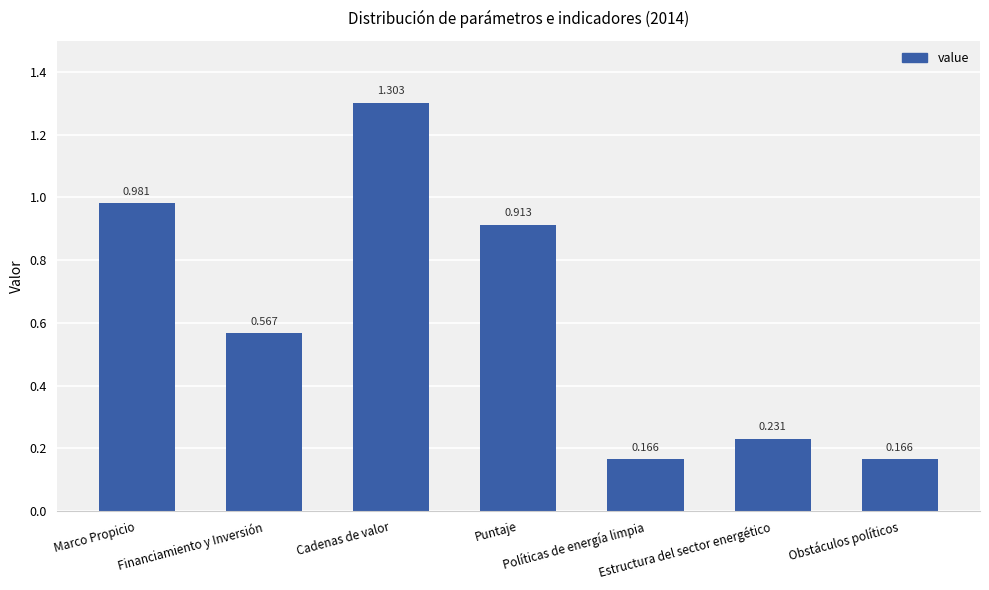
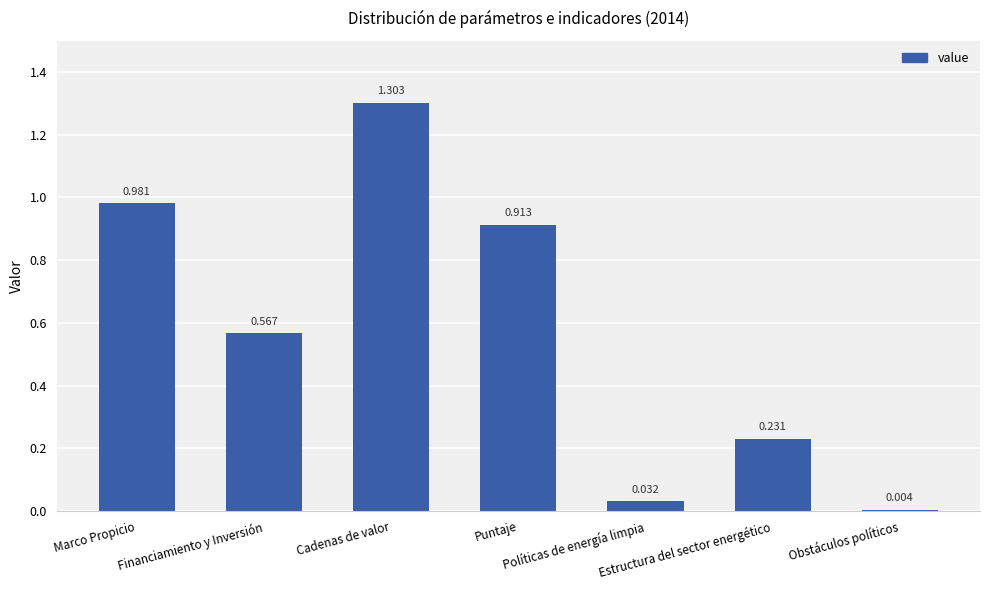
  {
    "Marco Propicio": 0.981,
    "Financiamiento y Inversión": 0.567,
    "Cadenas de valor": 1.303,
    "Puntaje": 0.913,
-   "Políticas de energía limpia": 0.166,
+   "Políticas de energía limpia": 0.032,
    "Estructura del sector energético": 0.231,
-   "Obstáculos políticos": 0.166
+   "Obstáculos políticos": 0.004
  }
